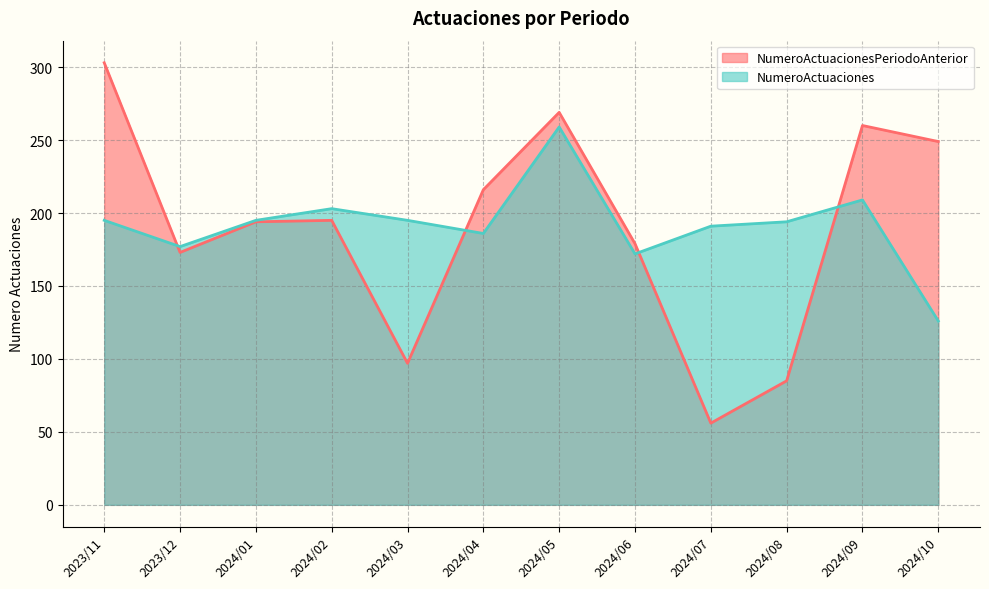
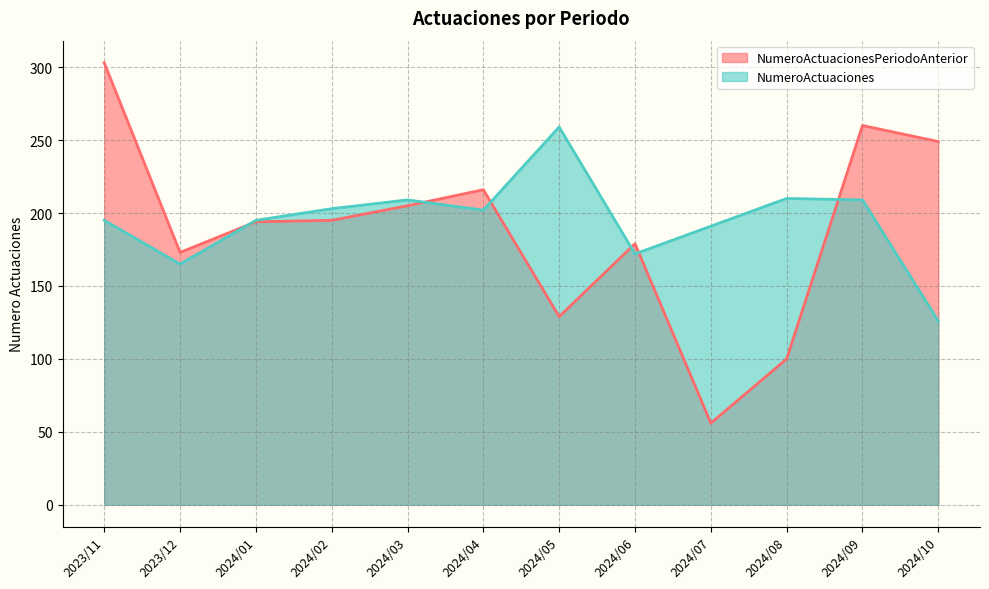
  {
    "NumeroActuacionesPeriodoAnterior": {
      "2023/11": 303,
      "2023/12": 173,
      "2024/02": 195,
-     "2024/03": 97,
+     "2024/03": 205,
      "2024/04": 216,
-     "2024/05": 269,
+     "2024/05": 129,
      "2024/06": 179,
      "2024/07": 56,
-     "2024/08": 85,
+     "2024/08": 100,
      "2024/09": 260,
      "2024/10": 249
    },
    "NumeroActuaciones": {
      "2023/11": 195,
-     "2023/12": 177,
+     "2023/12": 165,
      "2024/02": 203,
-     "2024/03": 195,
-     "2024/04": 186,
+     "2024/03": 209,
+     "2024/04": 202,
      "2024/05": 259,
      "2024/06": 172,
      "2024/07": 191,
-     "2024/08": 194,
+     "2024/08": 210,
      "2024/09": 209,
      "2024/10": 126
    }
  }
